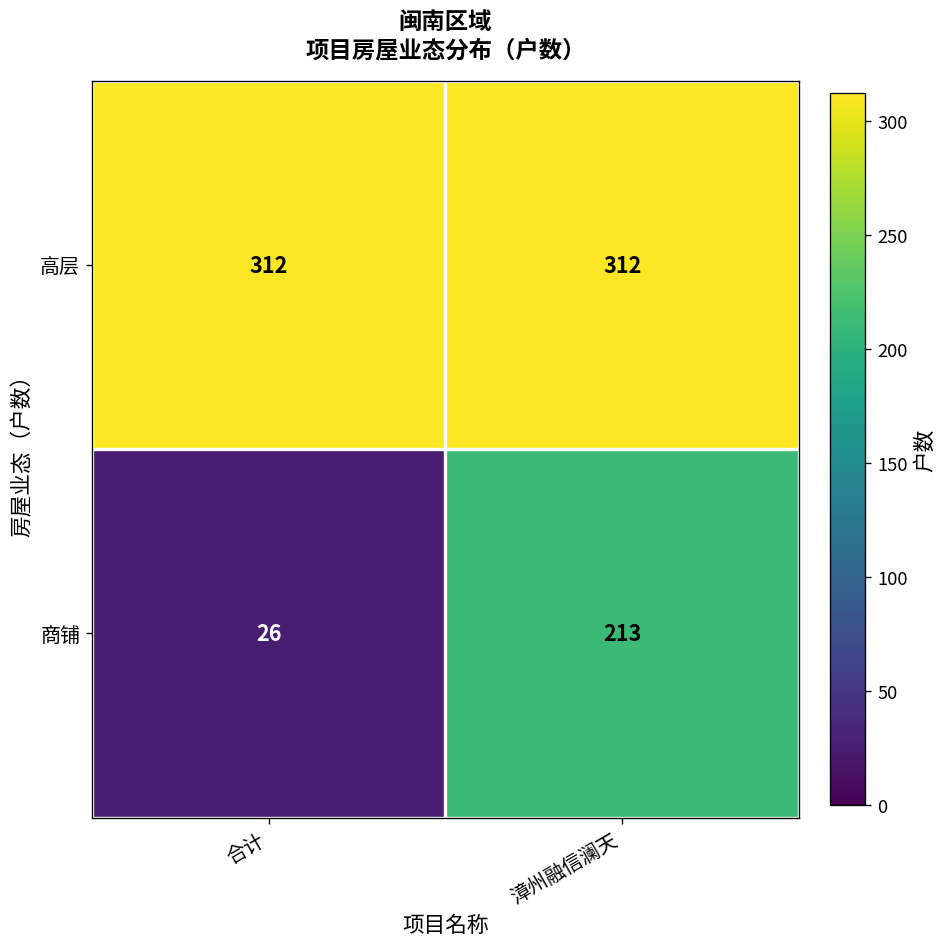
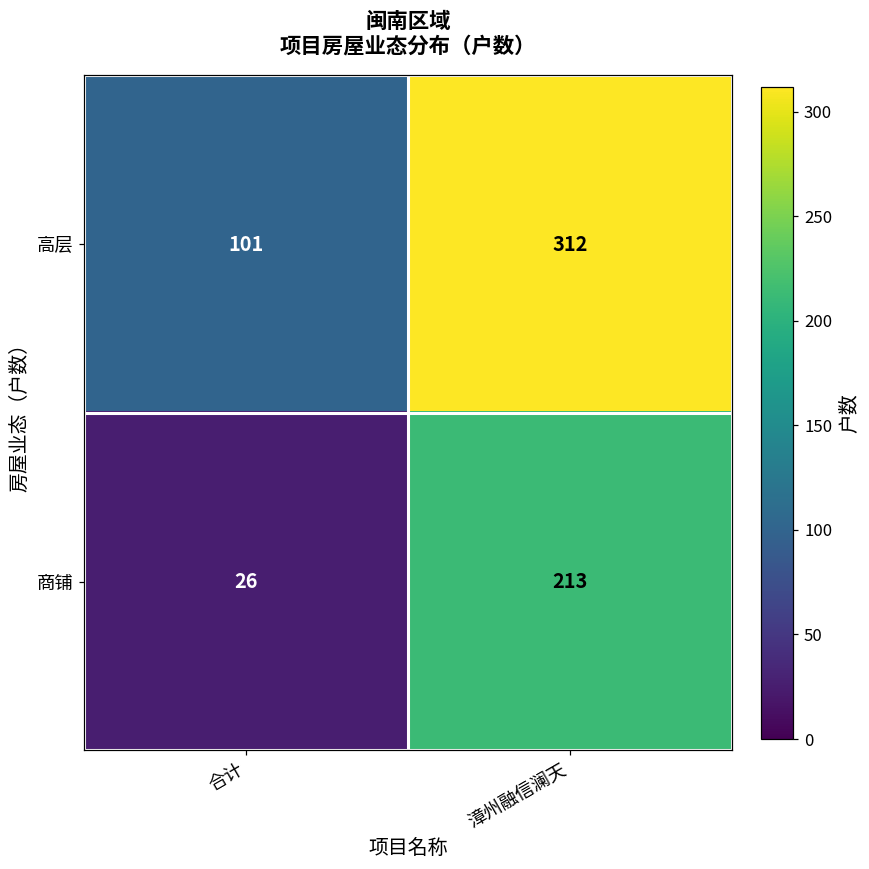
  {
    "高层": {
-     "合计": 312,
+     "合计": 101,
      "漳州融信澜天": 312
    },
    "商铺": {
      "合计": 26,
      "漳州融信澜天": 213
    }
  }
